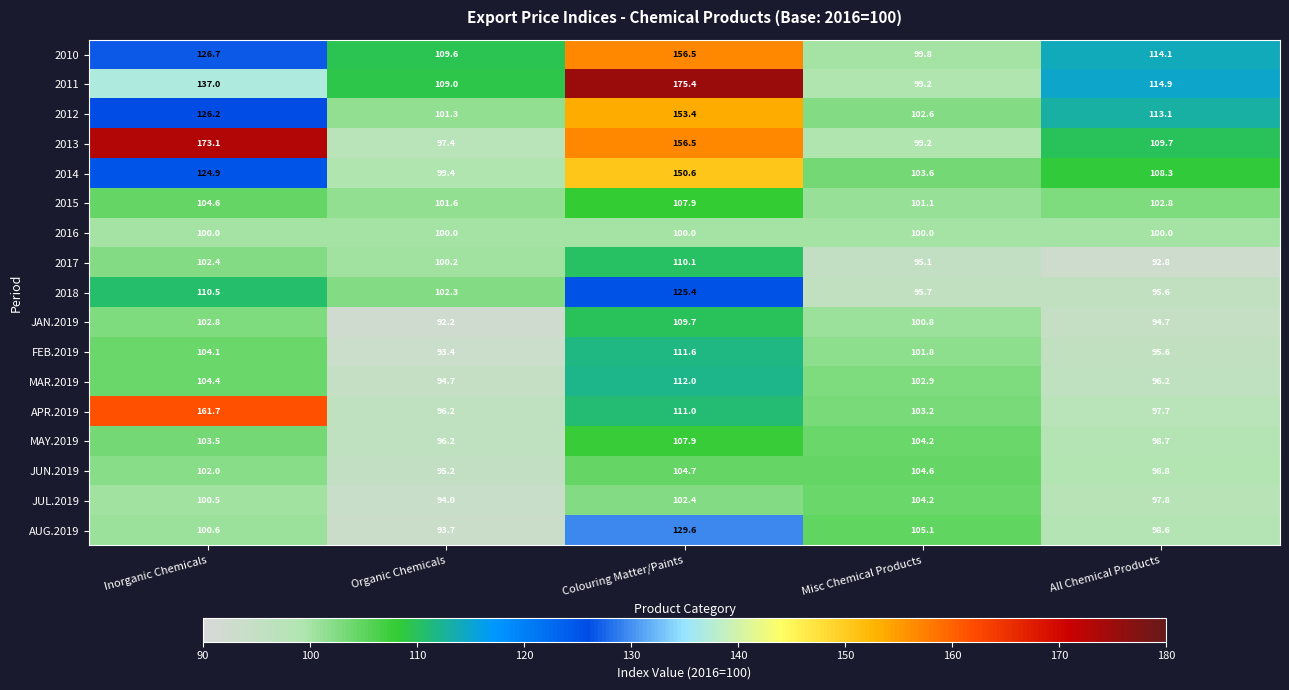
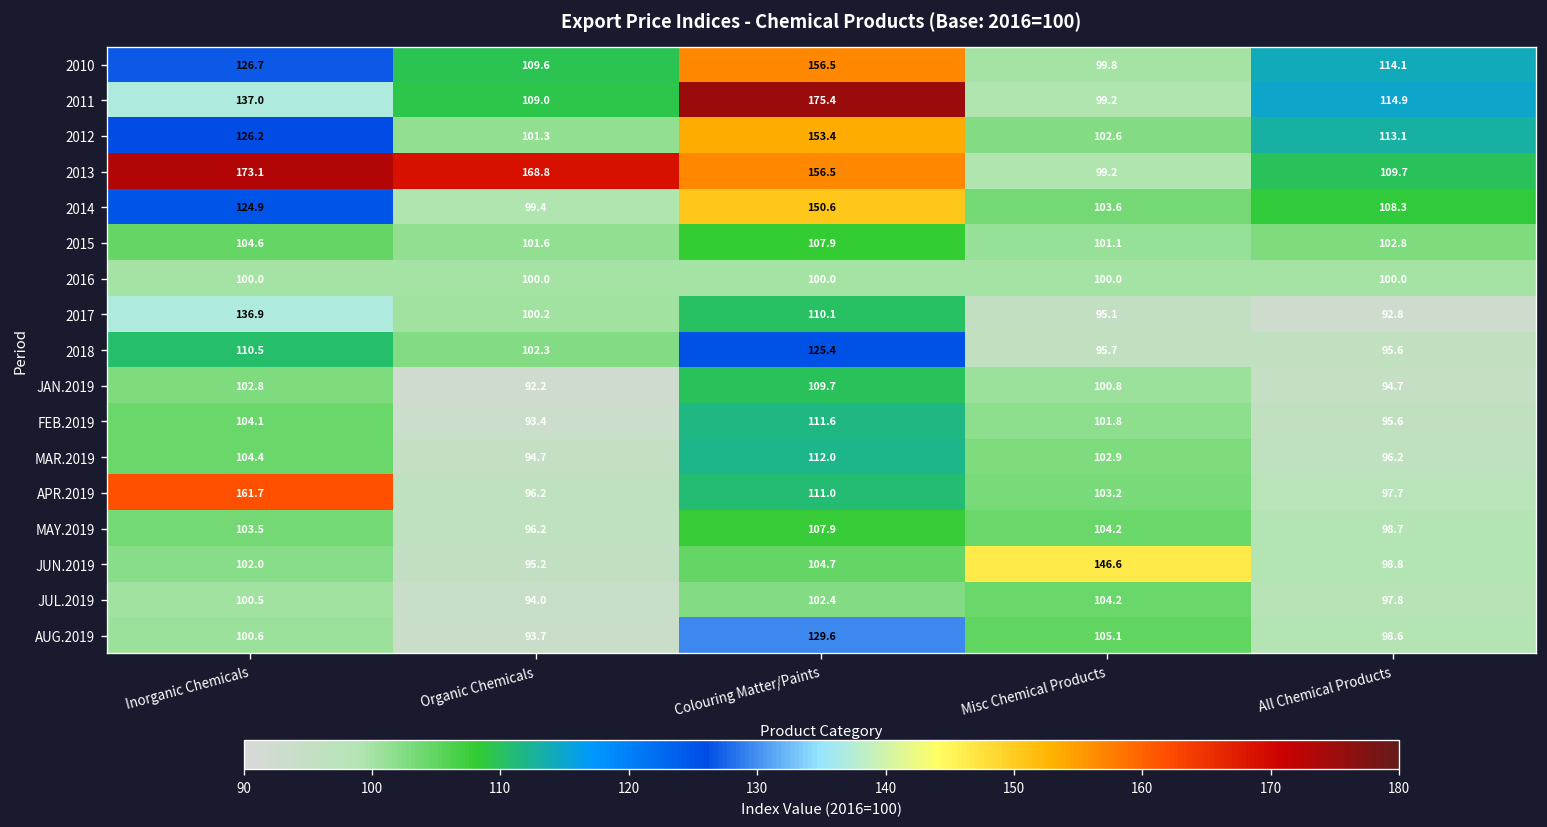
  {
    "2010": {
      "Inorganic Chemicals": 126.7,
      "Organic Chemicals": 109.6,
      "Colouring Matter/Paints": 156.5,
      "Misc Chemical Products": 99.8,
      "All Chemical Products": 114.1
    },
    "2011": {
      "Inorganic Chemicals": 137.0,
      "Organic Chemicals": 109.0,
      "Colouring Matter/Paints": 175.4,
      "Misc Chemical Products": 99.2,
      "All Chemical Products": 114.9
    },
    "2012": {
      "Inorganic Chemicals": 126.2,
      "Organic Chemicals": 101.3,
      "Colouring Matter/Paints": 153.4,
      "Misc Chemical Products": 102.6,
      "All Chemical Products": 113.1
    },
    "2013": {
      "Inorganic Chemicals": 173.1,
-     "Organic Chemicals": 97.4,
+     "Organic Chemicals": 168.8,
      "Colouring Matter/Paints": 156.5,
      "Misc Chemical Products": 99.2,
      "All Chemical Products": 109.7
    },
    "2014": {
      "Inorganic Chemicals": 124.9,
      "Organic Chemicals": 99.4,
      "Colouring Matter/Paints": 150.6,
      "Misc Chemical Products": 103.6,
      "All Chemical Products": 108.3
    },
    "2015": {
      "Inorganic Chemicals": 104.6,
      "Organic Chemicals": 101.6,
      "Colouring Matter/Paints": 107.9,
      "Misc Chemical Products": 101.1,
      "All Chemical Products": 102.8
    },
    "2016": {
      "Inorganic Chemicals": 100.0,
      "Organic Chemicals": 100.0,
      "Colouring Matter/Paints": 100.0,
      "Misc Chemical Products": 100.0,
      "All Chemical Products": 100.0
    },
    "2017": {
-     "Inorganic Chemicals": 102.4,
+     "Inorganic Chemicals": 136.9,
      "Organic Chemicals": 100.2,
      "Colouring Matter/Paints": 110.1,
      "Misc Chemical Products": 95.1,
      "All Chemical Products": 92.8
    },
    "2018": {
      "Inorganic Chemicals": 110.5,
      "Organic Chemicals": 102.3,
      "Colouring Matter/Paints": 125.4,
      "Misc Chemical Products": 95.7,
      "All Chemical Products": 95.6
    },
    "JAN.2019": {
      "Inorganic Chemicals": 102.8,
      "Organic Chemicals": 92.2,
      "Colouring Matter/Paints": 109.7,
      "Misc Chemical Products": 100.8,
      "All Chemical Products": 94.7
    },
    "FEB.2019": {
      "Inorganic Chemicals": 104.1,
      "Organic Chemicals": 93.4,
      "Colouring Matter/Paints": 111.6,
      "Misc Chemical Products": 101.8,
      "All Chemical Products": 95.6
    },
    "MAR.2019": {
      "Inorganic Chemicals": 104.4,
      "Organic Chemicals": 94.7,
      "Colouring Matter/Paints": 112.0,
      "Misc Chemical Products": 102.9,
      "All Chemical Products": 96.2
    },
    "APR.2019": {
      "Inorganic Chemicals": 161.7,
      "Organic Chemicals": 96.2,
      "Colouring Matter/Paints": 111.0,
      "Misc Chemical Products": 103.2,
      "All Chemical Products": 97.7
    },
    "MAY.2019": {
      "Inorganic Chemicals": 103.5,
      "Organic Chemicals": 96.2,
      "Colouring Matter/Paints": 107.9,
      "Misc Chemical Products": 104.2,
      "All Chemical Products": 98.7
    },
    "JUN.2019": {
      "Inorganic Chemicals": 102.0,
      "Organic Chemicals": 95.2,
      "Colouring Matter/Paints": 104.7,
-     "Misc Chemical Products": 104.6,
+     "Misc Chemical Products": 146.6,
      "All Chemical Products": 98.8
    },
    "JUL.2019": {
      "Inorganic Chemicals": 100.5,
      "Organic Chemicals": 94.0,
      "Colouring Matter/Paints": 102.4,
      "Misc Chemical Products": 104.2,
      "All Chemical Products": 97.8
    },
    "AUG.2019": {
      "Inorganic Chemicals": 100.6,
      "Organic Chemicals": 93.7,
      "Colouring Matter/Paints": 129.6,
      "Misc Chemical Products": 105.1,
      "All Chemical Products": 98.6
    }
  }
